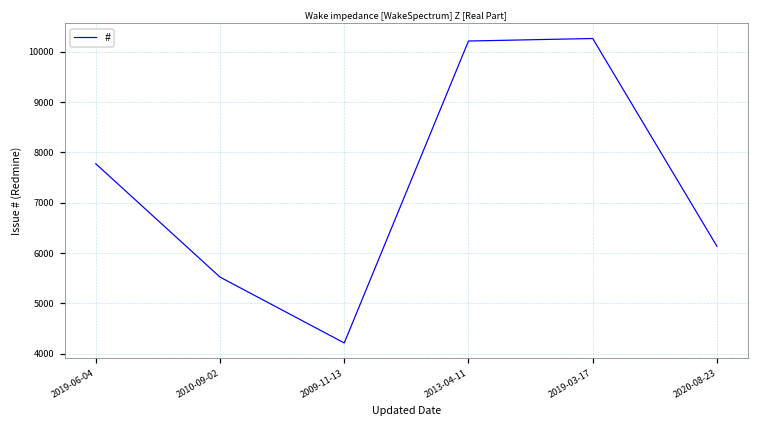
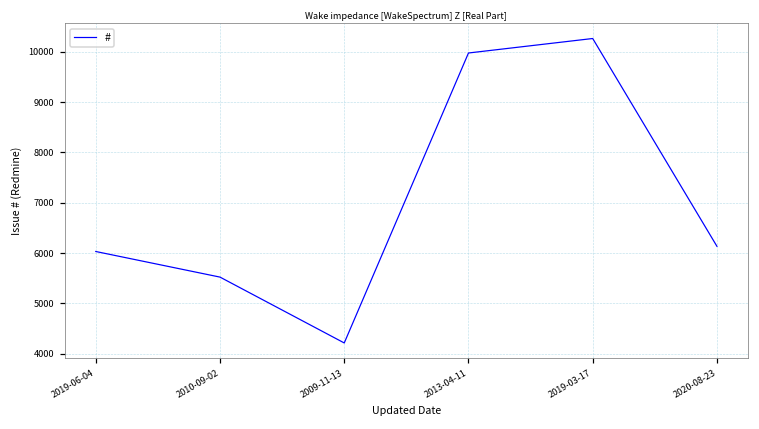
  {
-   "2019-06-04": 7800,
+   "2019-06-04": 6000,
    "2010-09-02": 5500,
    "2009-11-13": 4200,
-   "2013-04-11": 10200,
+   "2013-04-11": 10000,
    "2019-03-17": 10300,
    "2020-08-23": 6100
  }
